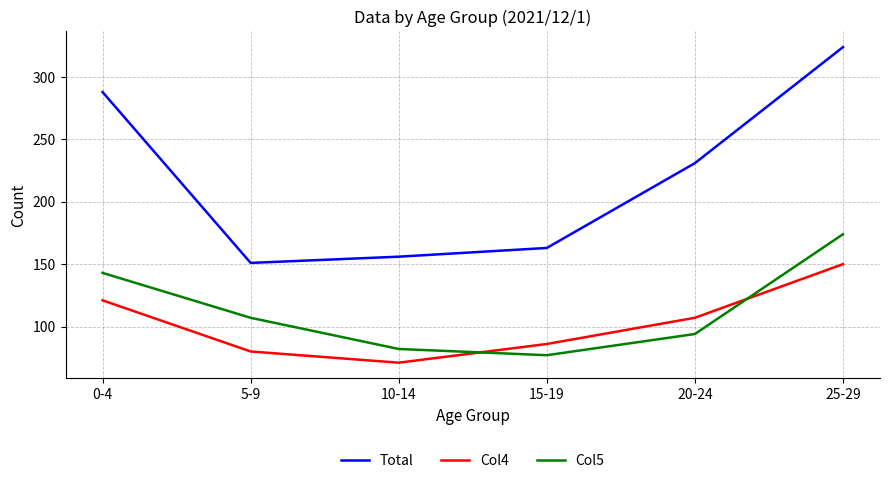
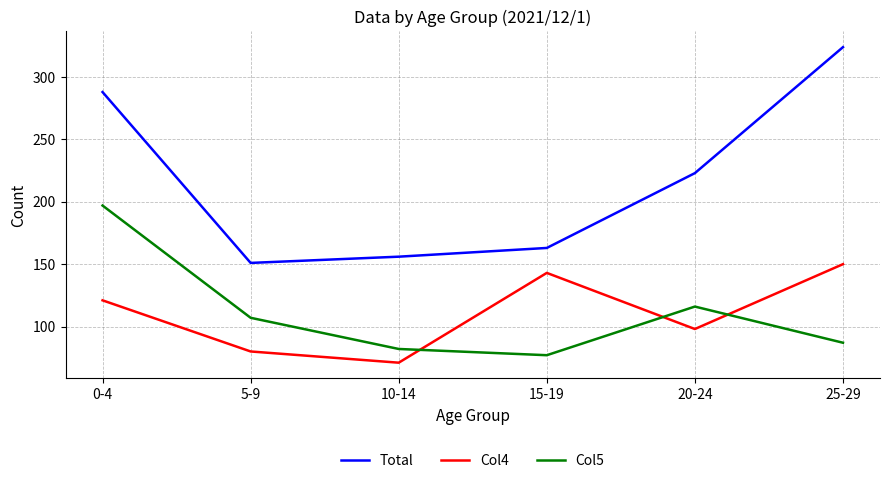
  {
    "Total": {
      "0-4": 288,
      "5-9": 151,
      "10-14": 156,
      "15-19": 163,
-     "20-24": 231,
+     "20-24": 223,
      "25-29": 324
    },
    "Col4": {
      "0-4": 121,
      "5-9": 80,
      "10-14": 71,
-     "15-19": 86,
-     "20-24": 107,
+     "15-19": 143,
+     "20-24": 98,
      "25-29": 150
    },
    "Col5": {
-     "0-4": 143,
+     "0-4": 197,
      "5-9": 107,
      "10-14": 82,
      "15-19": 77,
-     "20-24": 94,
-     "25-29": 174
+     "20-24": 116,
+     "25-29": 87
    }
  }
